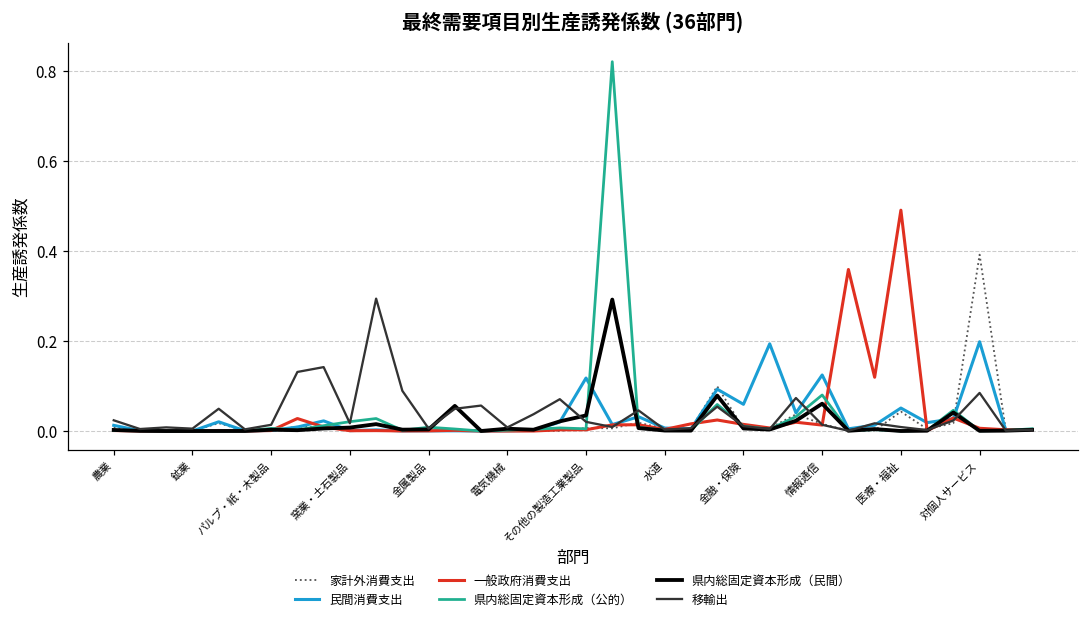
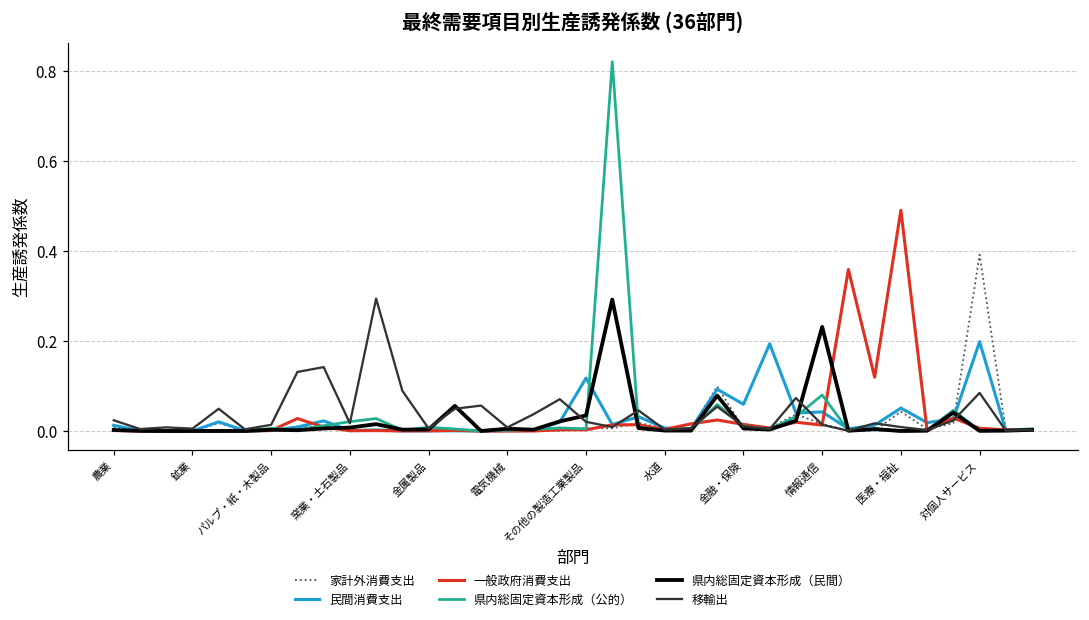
  {
    "民間消費支出": {
      "その他の製造工業製品": 0.12,
      "金融・保険": 0.06,
-     "情報通信": 0.12,
+     "情報通信": 0.04,
      "医療・福祉": 0.05,
      "対個人サービス": 0.20
    },
    "一般政府消費支出": {
      "医療・福祉": 0.49
    },
    "県内総固定資本形成（公的）": {
      "情報通信": 0.08
    },
    "県内総固定資本形成（民間）": {
      "窯業・土石製品": 0.01,
      "その他の製造工業製品": 0.03,
-     "情報通信": 0.06
+     "情報通信": 0.23
    }
  }
